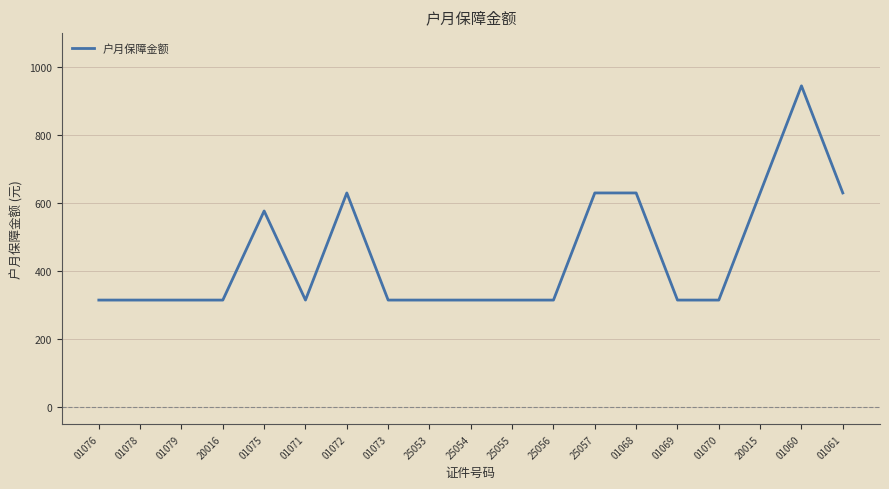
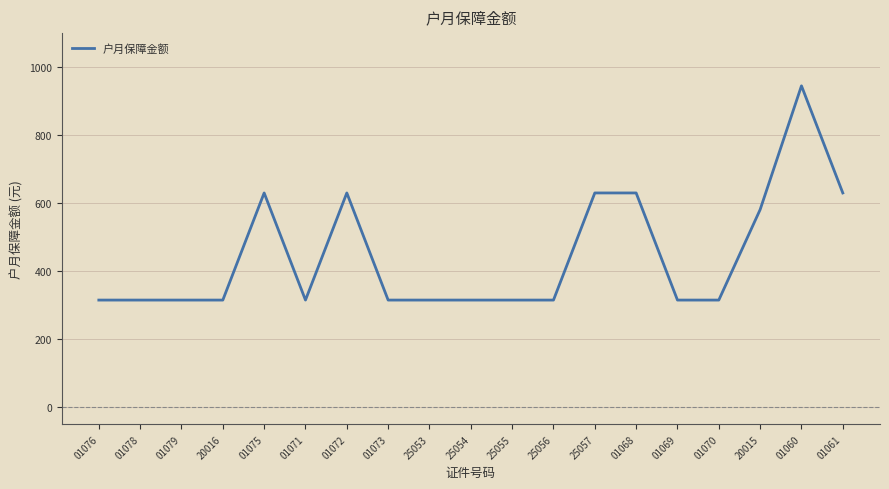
  {
    "01076": 320,
    "01078": 320,
    "01079": 320,
    "20016": 320,
-   "01075": 580,
+   "01075": 630,
    "01071": 320,
    "01072": 630,
    "01073": 320,
    "25053": 320,
    "25054": 320,
    "25055": 320,
    "25056": 320,
    "25057": 630,
    "01068": 630,
    "01069": 320,
    "01070": 320,
-   "20015": 630,
+   "20015": 580,
    "01060": 950,
    "01061": 630
  }
